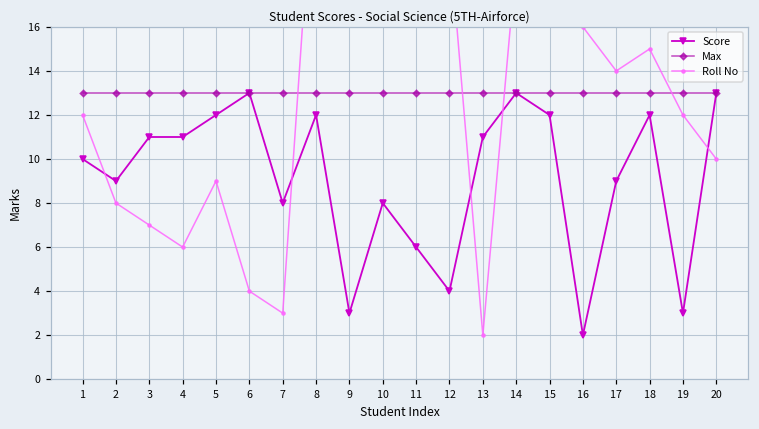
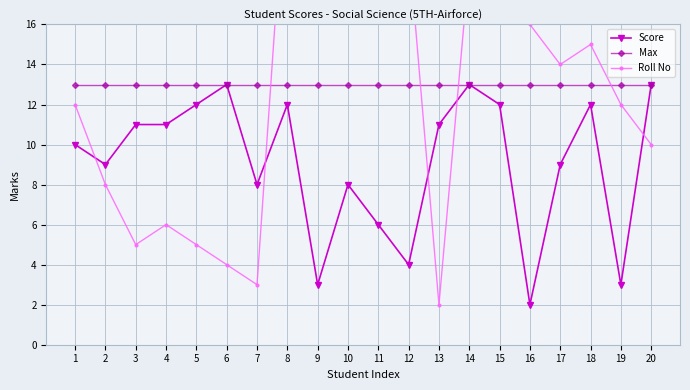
  {
    "Roll No": {
      "1": 12,
      "2": 8,
-     "3": 7,
+     "3": 5,
      "4": 6,
-     "5": 9,
+     "5": 5,
      "6": 4,
      "7": 3,
      "13": 2,
      "16": 16,
      "17": 14,
      "18": 15,
      "19": 12,
      "20": 10
    }
  }
